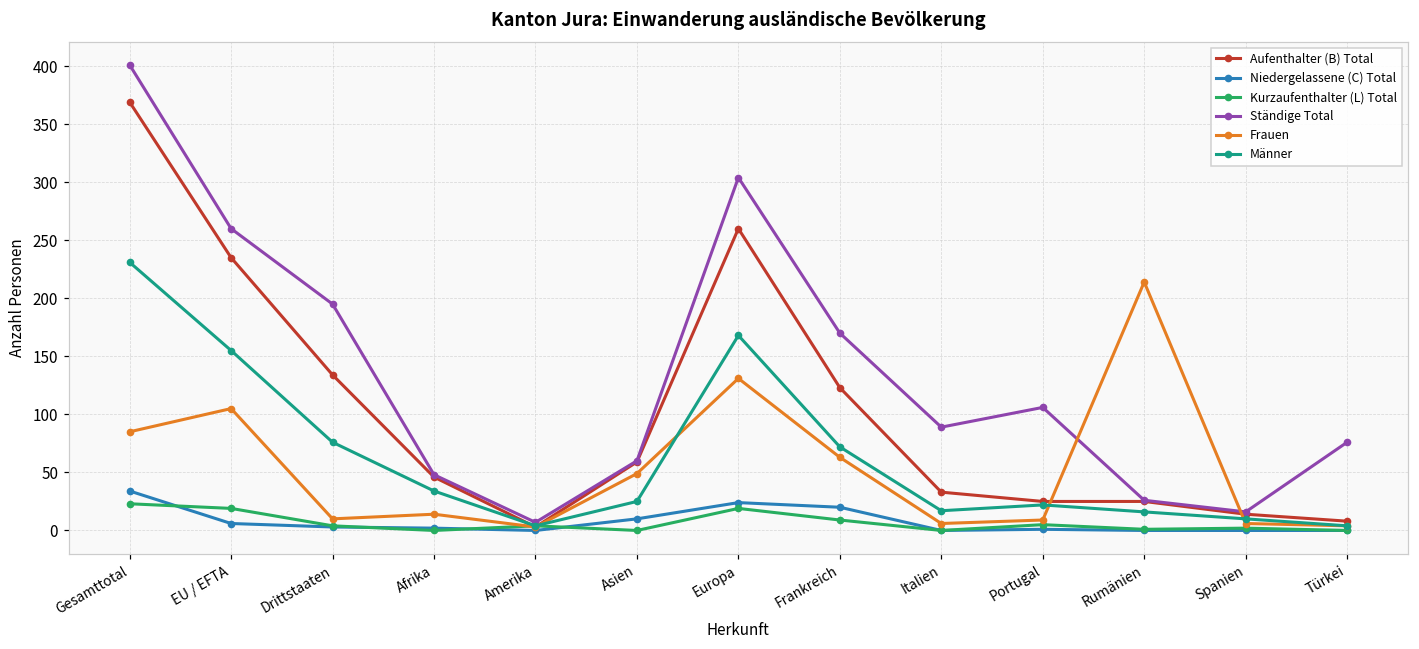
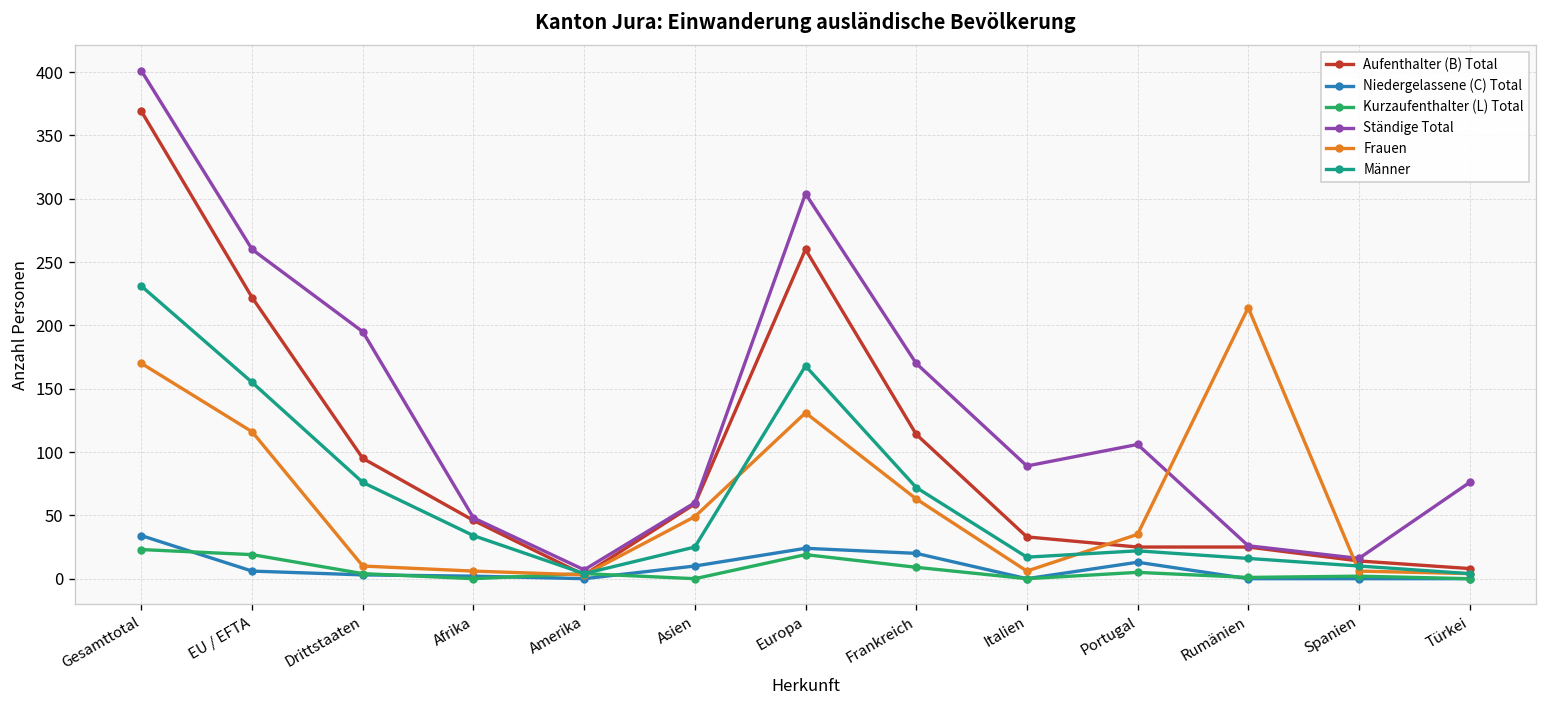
  {
    "Aufenthalter (B) Total": {
      "Gesamttotal": 369,
-     "EU / EFTA": 235,
-     "Drittstaaten": 134,
+     "EU / EFTA": 222,
+     "Drittstaaten": 95,
      "Europa": 260,
-     "Frankreich": 123,
+     "Frankreich": 114,
      "Italien": 33,
      "Portugal": 25,
      "Türkei": 8
    },
    "Niedergelassene (C) Total": {
      "Gesamttotal": 34,
      "EU / EFTA": 6,
      "Amerika": 0,
      "Asien": 10,
      "Europa": 24,
      "Frankreich": 20,
-     "Portugal": 1
+     "Portugal": 13
    },
    "Ständige Total": {
      "Gesamttotal": 401,
      "EU / EFTA": 260,
      "Drittstaaten": 195,
      "Amerika": 7,
      "Europa": 304,
      "Frankreich": 170,
      "Italien": 89,
      "Portugal": 106,
      "Türkei": 76
    },
    "Frauen": {
-     "Gesamttotal": 85,
-     "EU / EFTA": 105,
+     "Gesamttotal": 170,
+     "EU / EFTA": 116,
      "Drittstaaten": 10,
-     "Afrika": 14,
+     "Afrika": 6,
      "Asien": 49,
      "Europa": 131,
      "Frankreich": 63,
      "Italien": 6,
-     "Portugal": 9,
+     "Portugal": 35,
      "Rumänien": 214,
      "Spanien": 6
    }
  }
